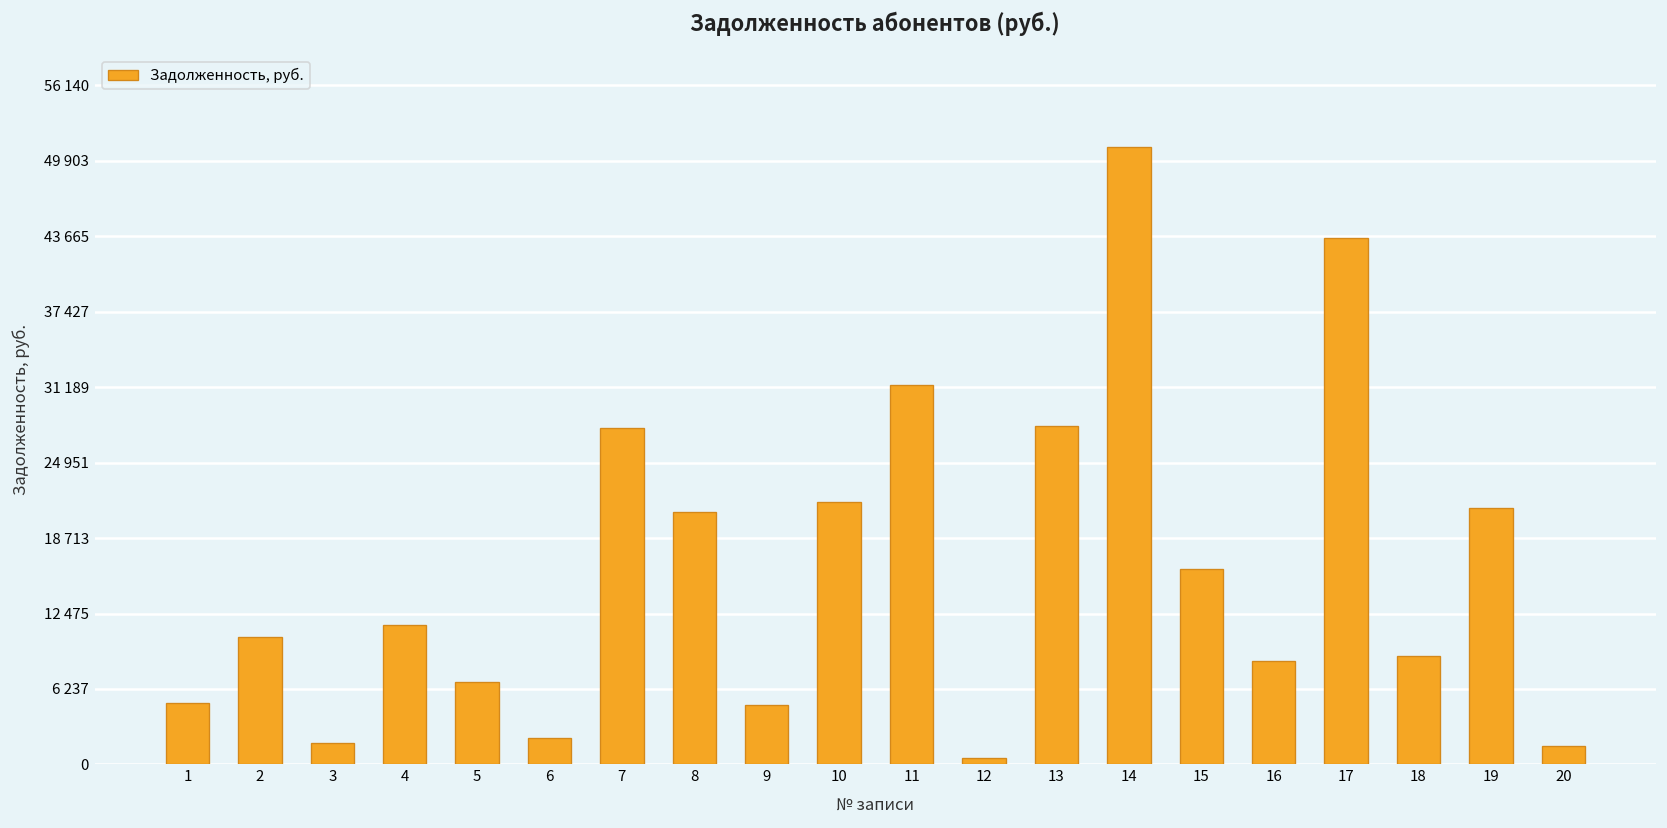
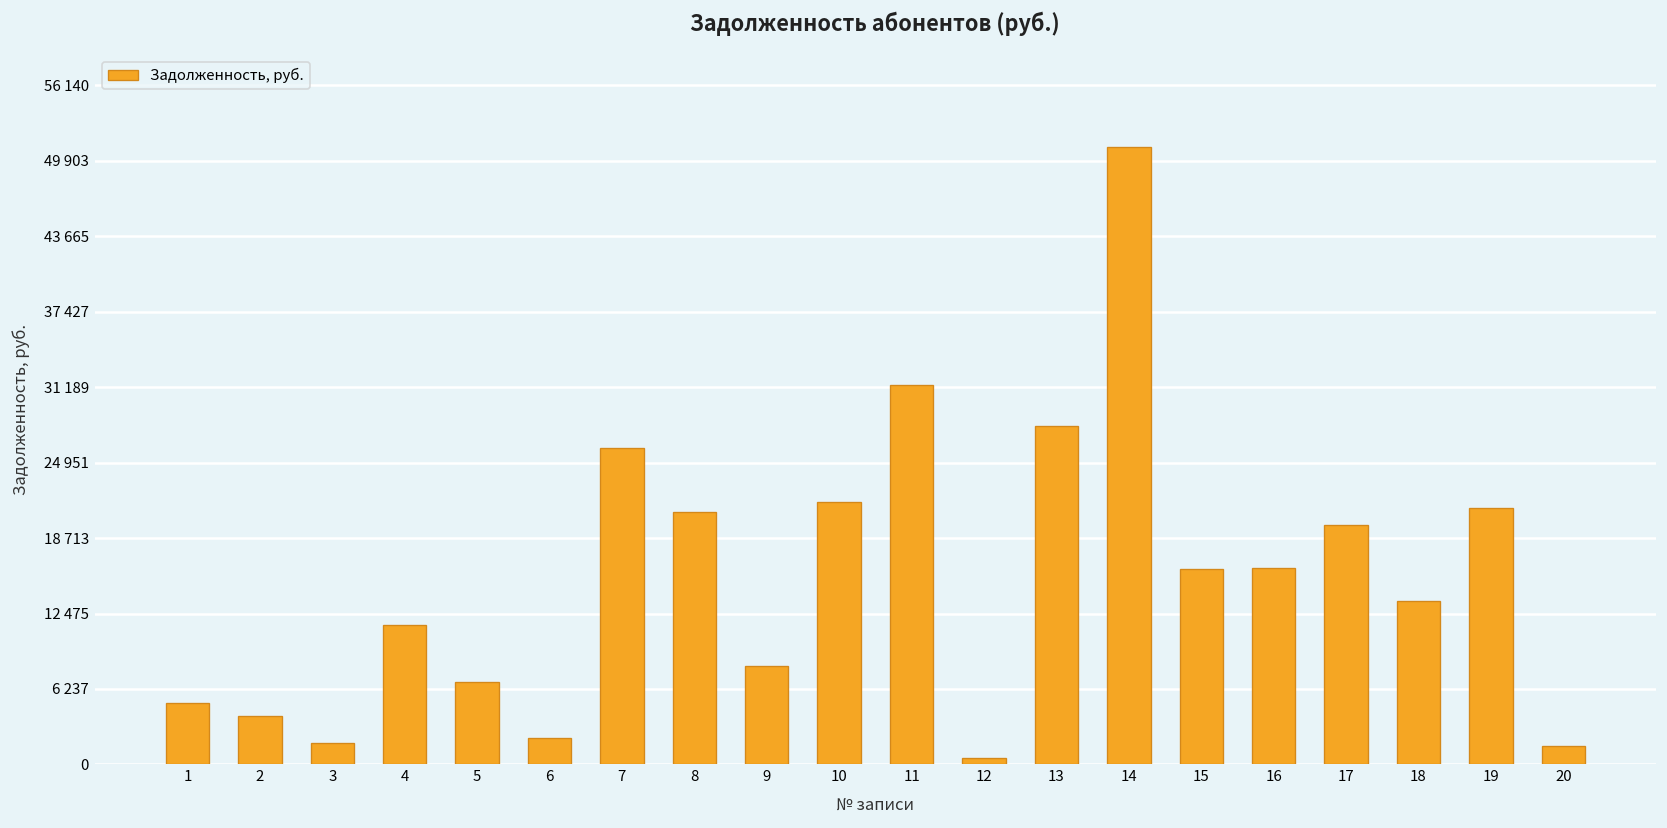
  {
    "1": 5100,
-   "2": 10500,
+   "2": 4000,
    "3": 1700,
    "4": 11500,
    "5": 6800,
    "6": 2200,
-   "7": 27800,
+   "7": 26200,
    "8": 20900,
-   "9": 4900,
+   "9": 8100,
    "10": 21700,
    "11": 31400,
    "12": 500,
    "13": 27900,
    "14": 51000,
    "15": 16200,
-   "16": 8500,
-   "17": 43500,
-   "18": 9000,
+   "16": 16200,
+   "17": 19800,
+   "18": 13500,
    "19": 21200,
    "20": 1500
  }
